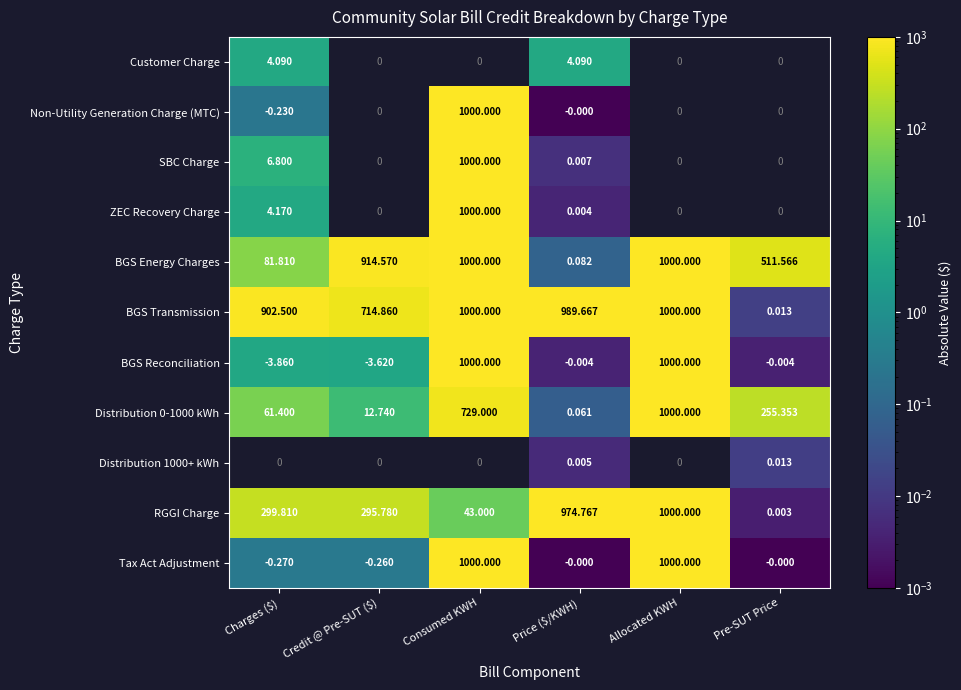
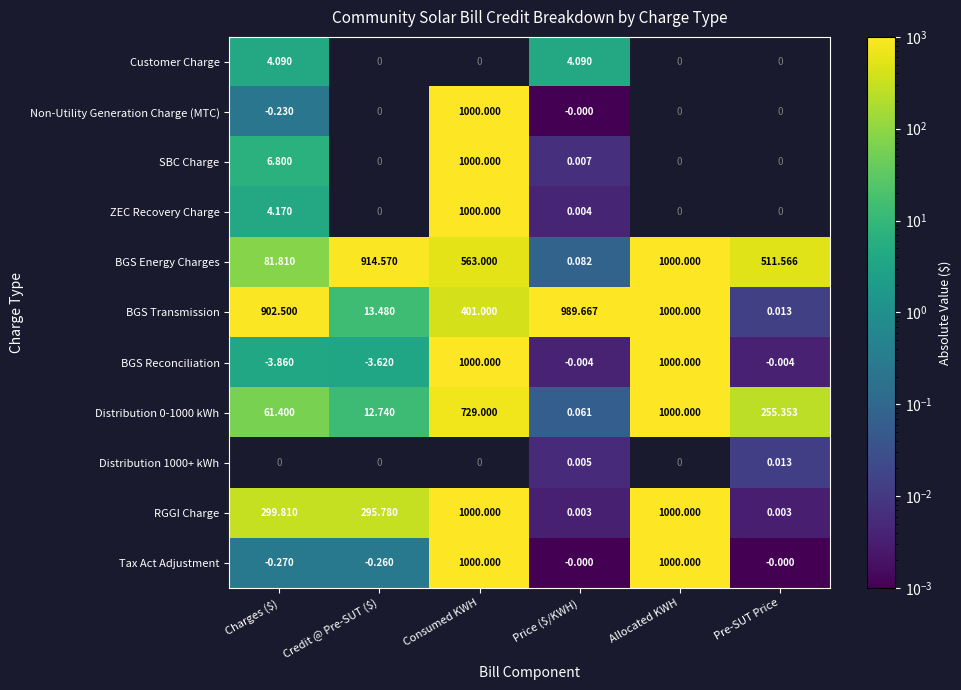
  {
    "Customer Charge": {
      "Charges ($)": 4.090,
      "Price ($/KWH)": 4.090
    },
    "Non-Utility Generation Charge (MTC)": {
      "Charges ($)": -0.230,
      "Consumed KWH": 1000.000,
      "Price ($/KWH)": -0.000
    },
    "SBC Charge": {
      "Charges ($)": 6.800,
      "Consumed KWH": 1000.000,
      "Price ($/KWH)": 0.007
    },
    "ZEC Recovery Charge": {
      "Charges ($)": 4.170,
      "Consumed KWH": 1000.000,
      "Price ($/KWH)": 0.004
    },
    "BGS Energy Charges": {
      "Charges ($)": 81.810,
      "Credit @ Pre-SUT ($)": 914.570,
-     "Consumed KWH": 1000.000,
+     "Consumed KWH": 563.000,
      "Price ($/KWH)": 0.082,
      "Allocated KWH": 1000.000,
      "Pre-SUT Price": 511.566
    },
    "BGS Transmission": {
      "Charges ($)": 902.500,
-     "Credit @ Pre-SUT ($)": 714.860,
-     "Consumed KWH": 1000.000,
+     "Credit @ Pre-SUT ($)": 13.480,
+     "Consumed KWH": 401.000,
      "Price ($/KWH)": 989.667,
      "Allocated KWH": 1000.000,
      "Pre-SUT Price": 0.013
    },
    "BGS Reconciliation": {
      "Charges ($)": -3.860,
      "Credit @ Pre-SUT ($)": -3.620,
      "Consumed KWH": 1000.000,
      "Price ($/KWH)": -0.004,
      "Allocated KWH": 1000.000,
      "Pre-SUT Price": -0.004
    },
    "Distribution 0-1000 kWh": {
      "Charges ($)": 61.400,
      "Credit @ Pre-SUT ($)": 12.740,
      "Consumed KWH": 729.000,
      "Price ($/KWH)": 0.061,
      "Allocated KWH": 1000.000,
      "Pre-SUT Price": 255.353
    },
    "Distribution 1000+ kWh": {
      "Price ($/KWH)": 0.005,
      "Pre-SUT Price": 0.013
    },
    "RGGI Charge": {
      "Charges ($)": 299.810,
      "Credit @ Pre-SUT ($)": 295.780,
-     "Consumed KWH": 43.000,
-     "Price ($/KWH)": 974.767,
+     "Consumed KWH": 1000.000,
+     "Price ($/KWH)": 0.003,
      "Allocated KWH": 1000.000,
      "Pre-SUT Price": 0.003
    },
    "Tax Act Adjustment": {
      "Charges ($)": -0.270,
      "Credit @ Pre-SUT ($)": -0.260,
      "Consumed KWH": 1000.000,
      "Price ($/KWH)": -0.000,
      "Allocated KWH": 1000.000,
      "Pre-SUT Price": -0.000
    }
  }
